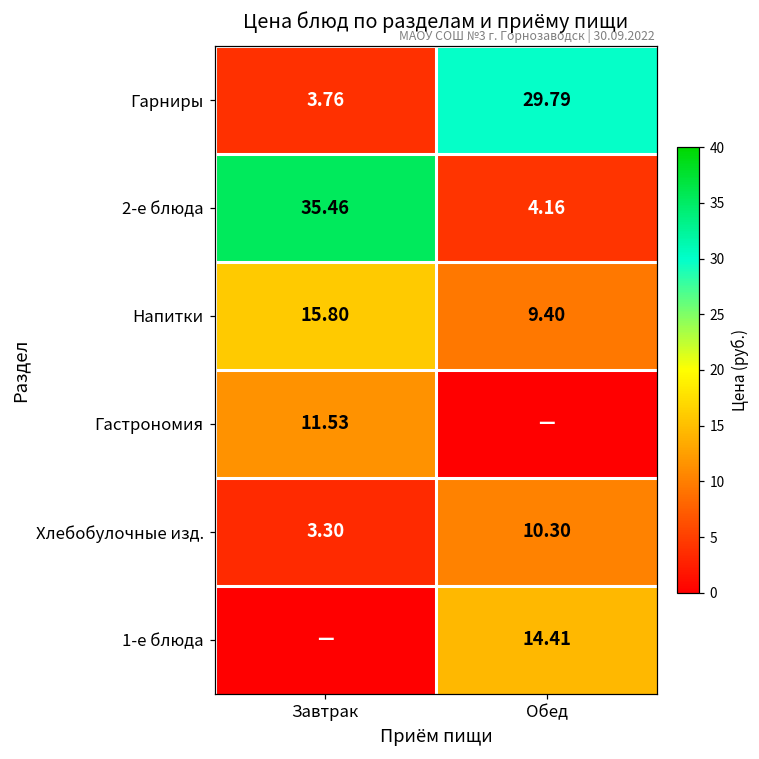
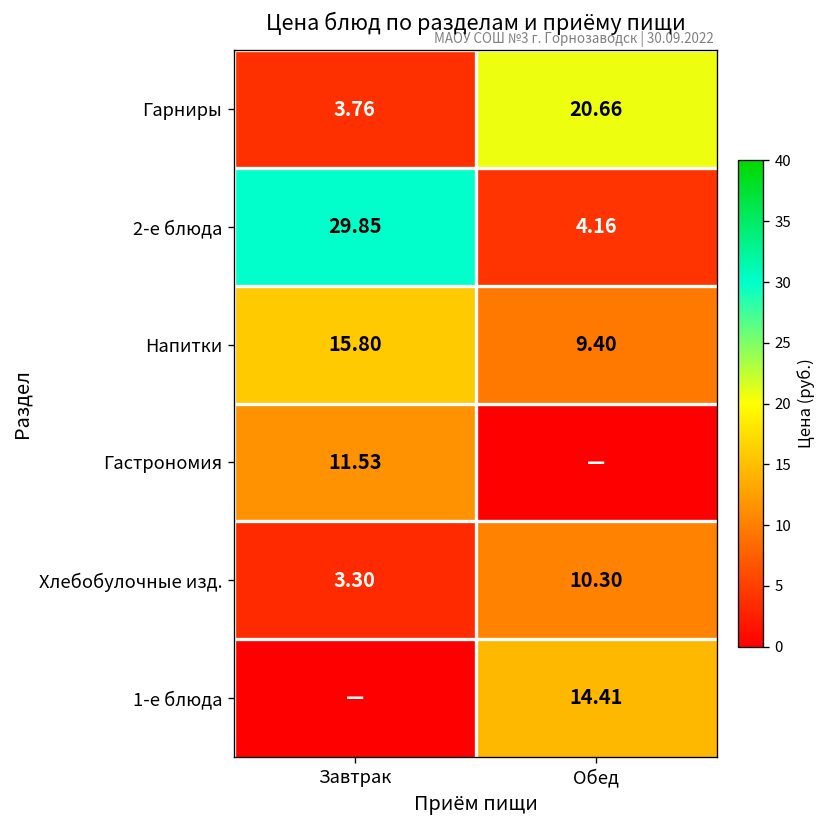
  {
    "Гарниры": {
      "Завтрак": 3.76,
-     "Обед": 29.79
+     "Обед": 20.66
    },
    "2-е блюда": {
-     "Завтрак": 35.46,
+     "Завтрак": 29.85,
      "Обед": 4.16
    },
    "Напитки": {
      "Завтрак": 15.80,
      "Обед": 9.40
    },
    "Гастрономия": {
      "Завтрак": 11.53
    },
    "Хлебобулочные изд.": {
      "Завтрак": 3.30,
      "Обед": 10.30
    },
    "1-е блюда": {
      "Обед": 14.41
    }
  }
